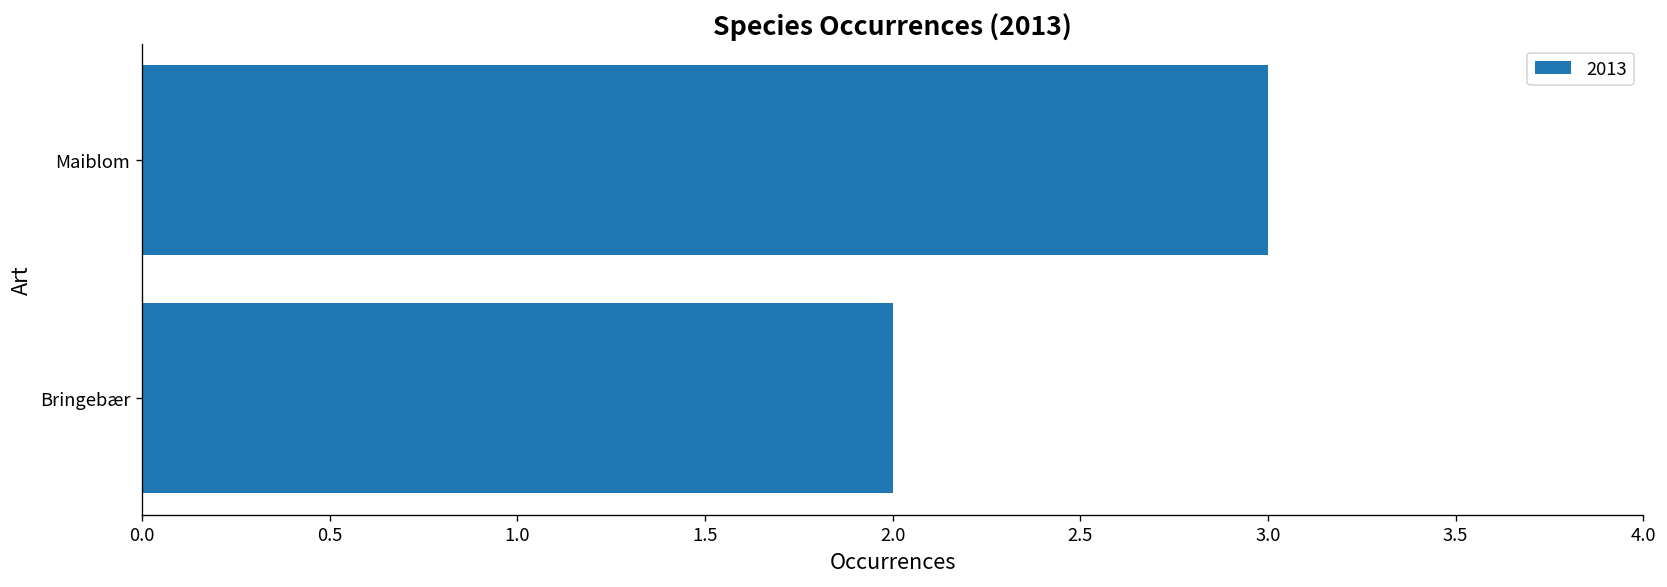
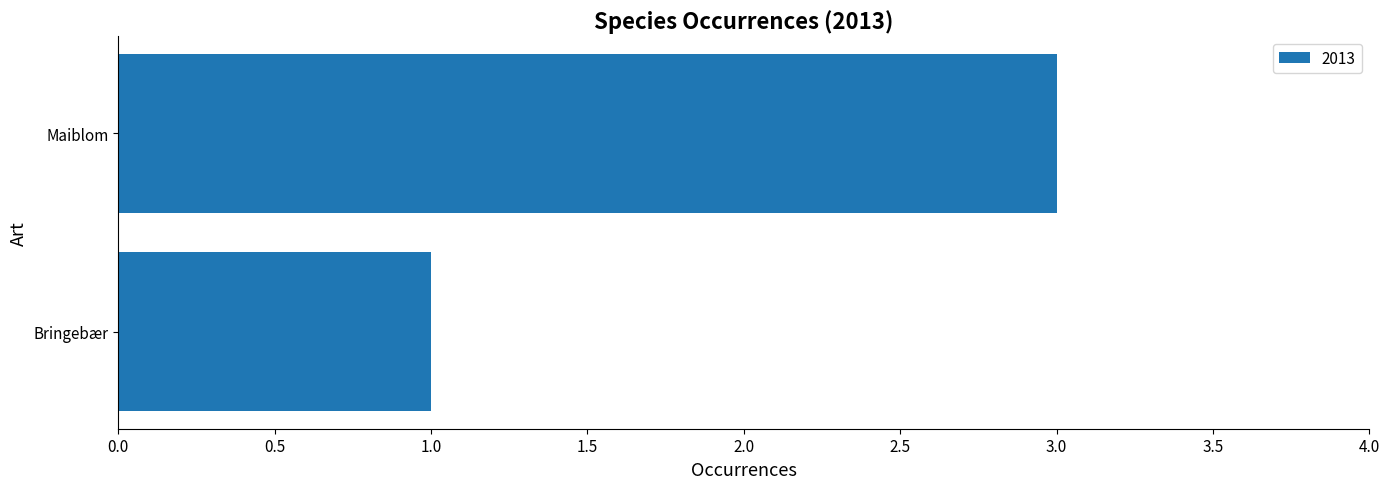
  {
    "Maiblom": 3,
-   "Bringebær": 2
+   "Bringebær": 1
  }
